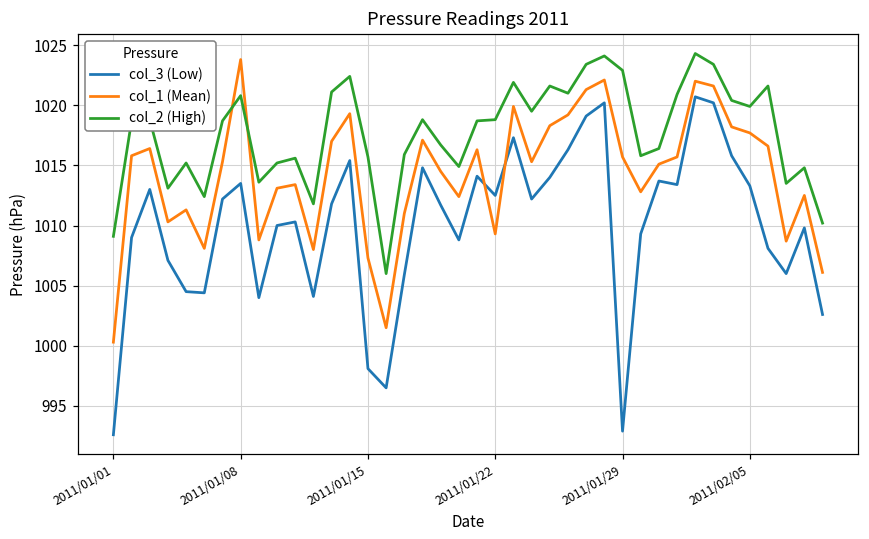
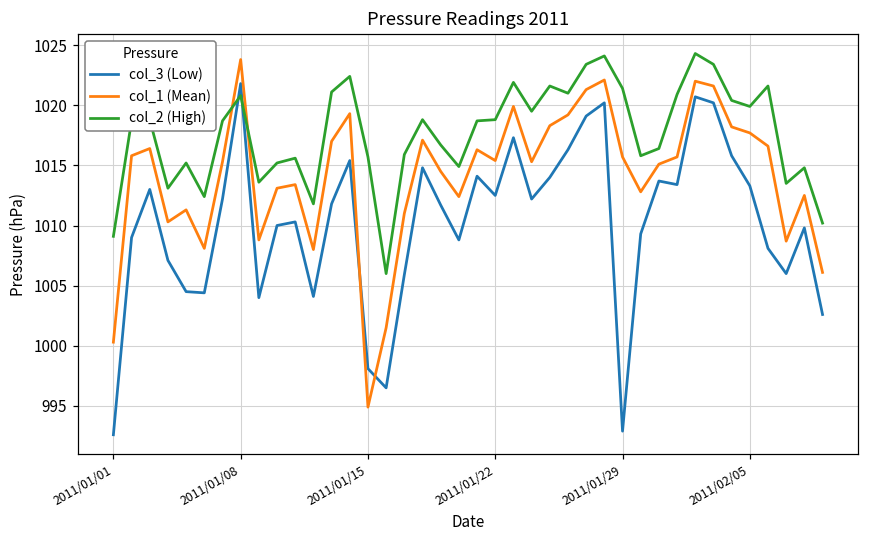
  {
    "col_3 (Low)": {
      "2011/01/01": 992.6,
-     "2011/01/08": 1013.5,
+     "2011/01/08": 1021.8,
      "2011/01/15": 998.1,
      "2011/01/22": 1012.5,
      "2011/01/29": 992.9,
      "2011/02/05": 1013.3
    },
    "col_1 (Mean)": {
      "2011/01/01": 1000.3,
      "2011/01/08": 1023.8,
-     "2011/01/15": 1007.3,
-     "2011/01/22": 1009.3,
+     "2011/01/15": 994.9,
+     "2011/01/22": 1015.4,
      "2011/01/29": 1015.7,
      "2011/02/05": 1017.7
    },
    "col_2 (High)": {
      "2011/01/01": 1009.1,
      "2011/01/08": 1020.8,
      "2011/01/15": 1015.7,
      "2011/01/22": 1018.8,
-     "2011/01/29": 1022.9,
+     "2011/01/29": 1021.4,
      "2011/02/05": 1019.9
    }
  }
